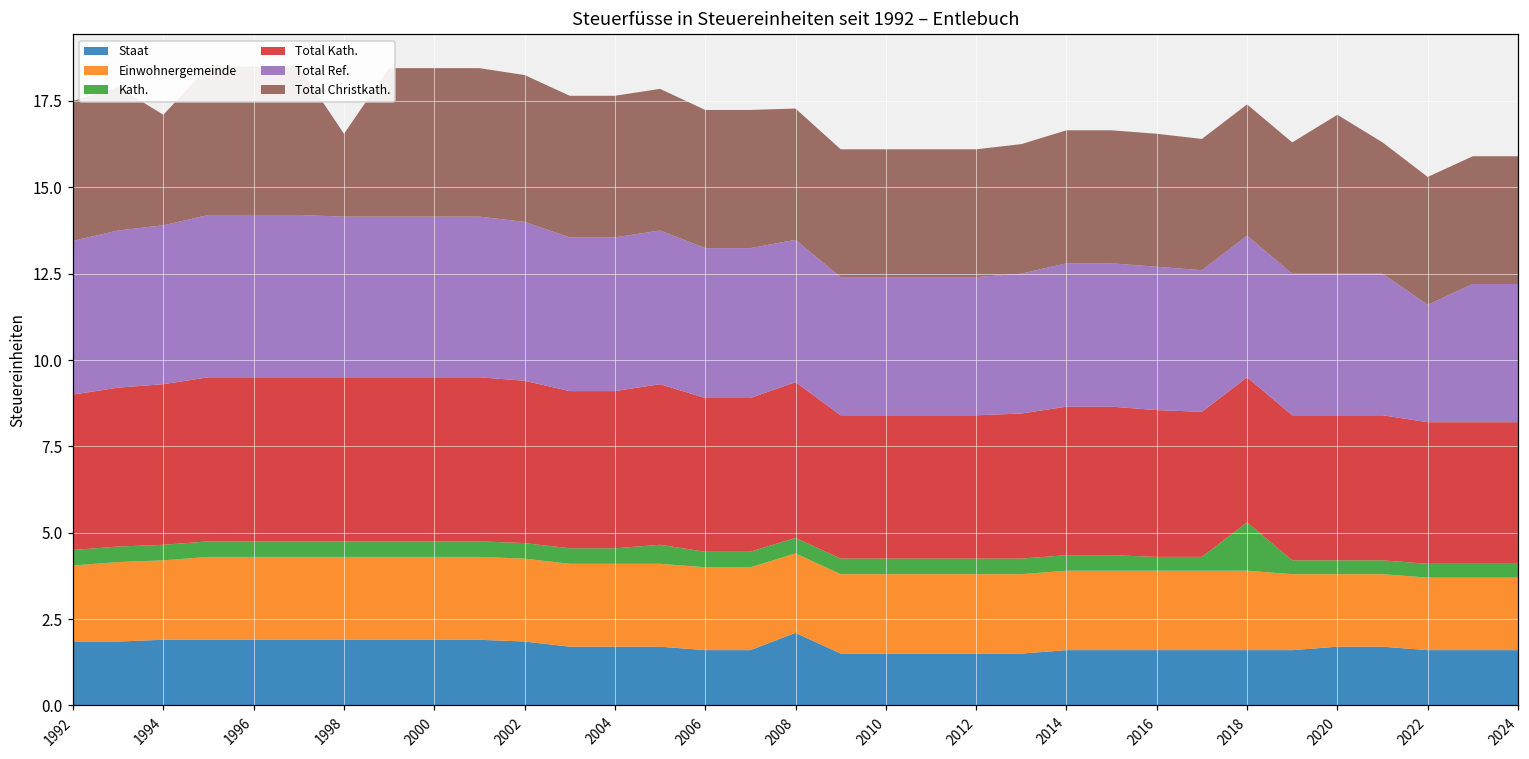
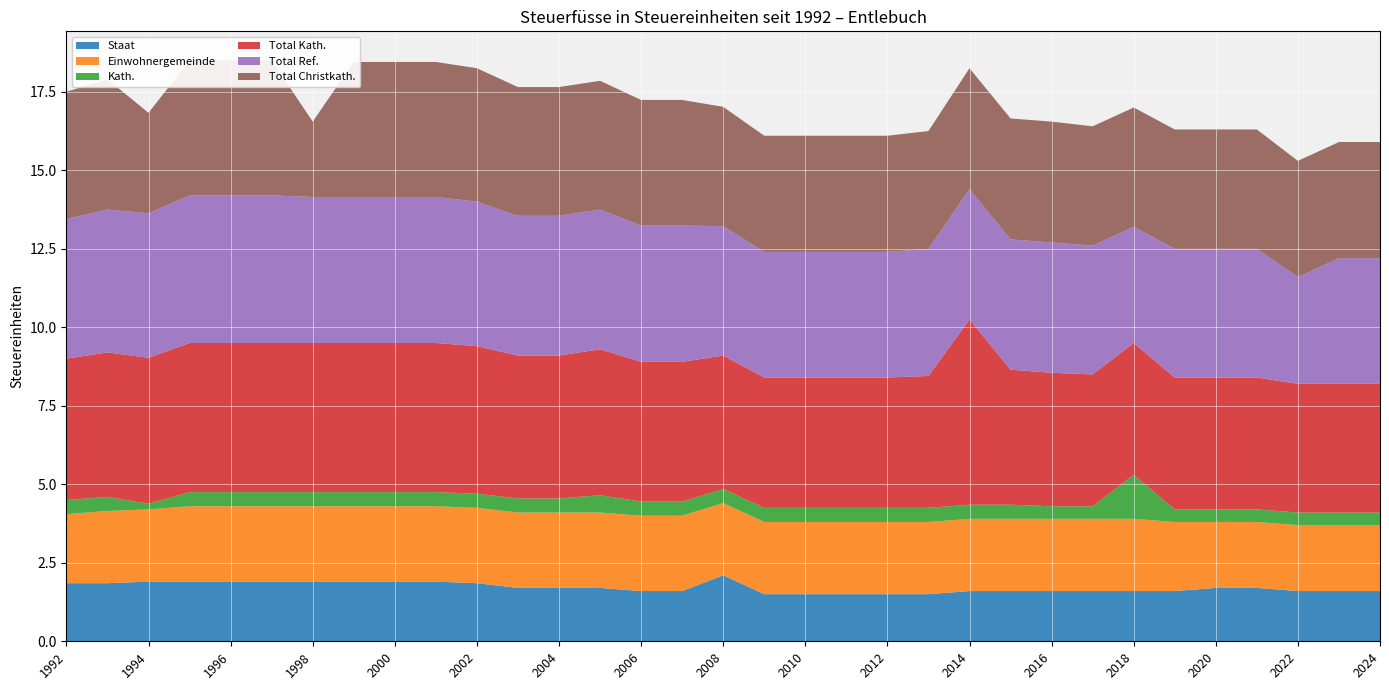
  {
    "Staat": {
      "1992": 1.9,
      "1994": 1.9,
      "1996": 1.9,
      "1998": 1.9,
      "2000": 1.9,
      "2002": 1.9,
      "2004": 1.7,
      "2006": 1.6,
      "2008": 2.1,
      "2010": 1.5,
      "2012": 1.5,
      "2014": 1.6,
      "2016": 1.6,
      "2018": 1.6,
      "2020": 1.7,
      "2022": 1.6,
      "2024": 1.6
    },
    "Einwohnergemeinde": {
      "1992": 2.2,
      "1994": 2.3,
      "1996": 2.4,
      "1998": 2.4,
      "2000": 2.4,
      "2002": 2.4,
      "2004": 2.4,
      "2006": 2.4,
      "2008": 2.3,
      "2010": 2.3,
      "2012": 2.3,
      "2014": 2.3,
      "2016": 2.3,
      "2018": 2.3,
      "2020": 2.1,
      "2022": 2.1,
      "2024": 2.1
    },
    "Kath.": {
      "1992": 0.5,
-     "1994": 0.5,
+     "1994": 0.2,
      "1996": 0.5,
      "1998": 0.5,
      "2000": 0.5,
      "2002": 0.5,
      "2004": 0.5,
      "2006": 0.5,
      "2008": 0.5,
      "2010": 0.5,
      "2012": 0.5,
      "2014": 0.4,
      "2016": 0.4,
      "2018": 1.4,
      "2020": 0.4,
      "2022": 0.4,
      "2024": 0.4
    },
    "Total Kath.": {
      "1992": 4.5,
      "1994": 4.7,
      "1996": 4.8,
      "1998": 4.8,
      "2000": 4.8,
      "2002": 4.7,
      "2004": 4.6,
      "2006": 4.5,
-     "2008": 4.5,
+     "2008": 4.3,
      "2010": 4.2,
      "2012": 4.2,
-     "2014": 4.3,
+     "2014": 5.9,
      "2016": 4.3,
      "2018": 4.2,
      "2020": 4.2,
      "2022": 4.1,
      "2024": 4.1
    },
    "Total Ref.": {
      "1992": 4.4,
      "1994": 4.6,
      "1996": 4.7,
      "1998": 4.7,
      "2000": 4.7,
      "2002": 4.6,
      "2004": 4.5,
      "2006": 4.3,
      "2008": 4.1,
      "2010": 4.0,
      "2012": 4.0,
      "2014": 4.2,
      "2016": 4.2,
-     "2018": 4.1,
+     "2018": 3.7,
      "2020": 4.1,
      "2022": 3.4,
      "2024": 4.0
    },
    "Total Christkath.": {
      "1992": 4.1,
      "1994": 3.2,
      "1998": 2.4,
      "2000": 4.3,
      "2002": 4.3,
      "2004": 4.1,
      "2006": 4.0,
      "2008": 3.8,
      "2010": 3.7,
      "2012": 3.7,
      "2014": 3.8,
      "2016": 3.8,
      "2018": 3.8,
-     "2020": 4.6,
+     "2020": 3.8,
      "2022": 3.7,
      "2024": 3.7
    }
  }
